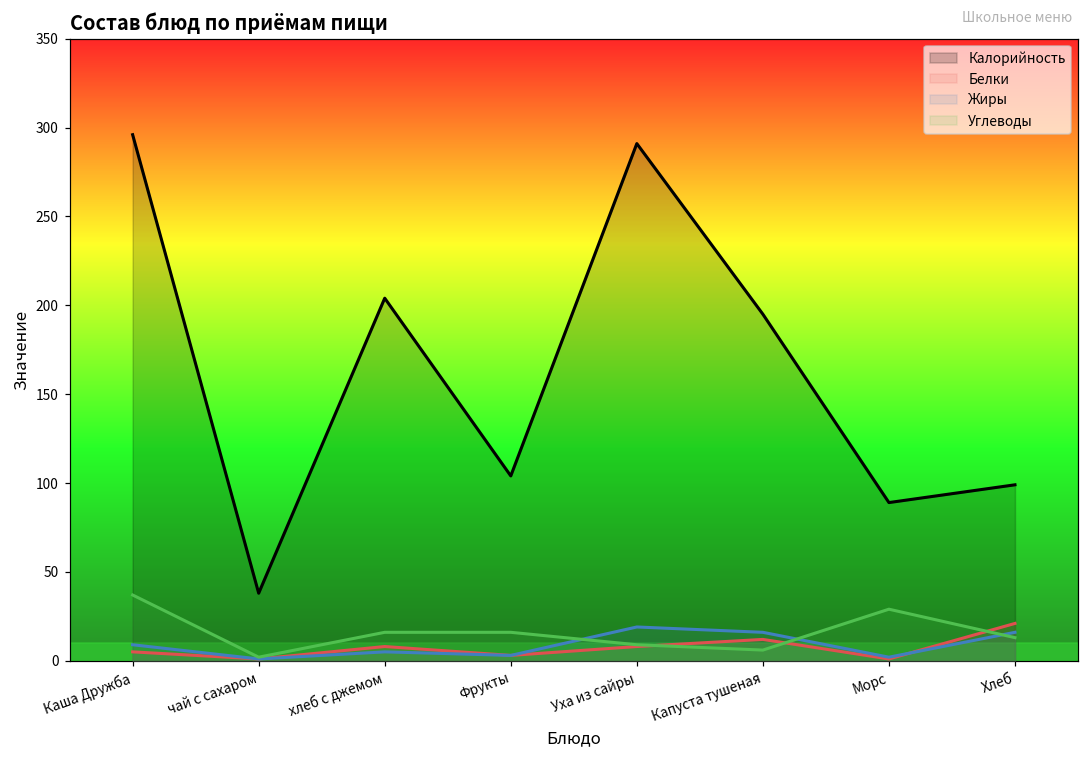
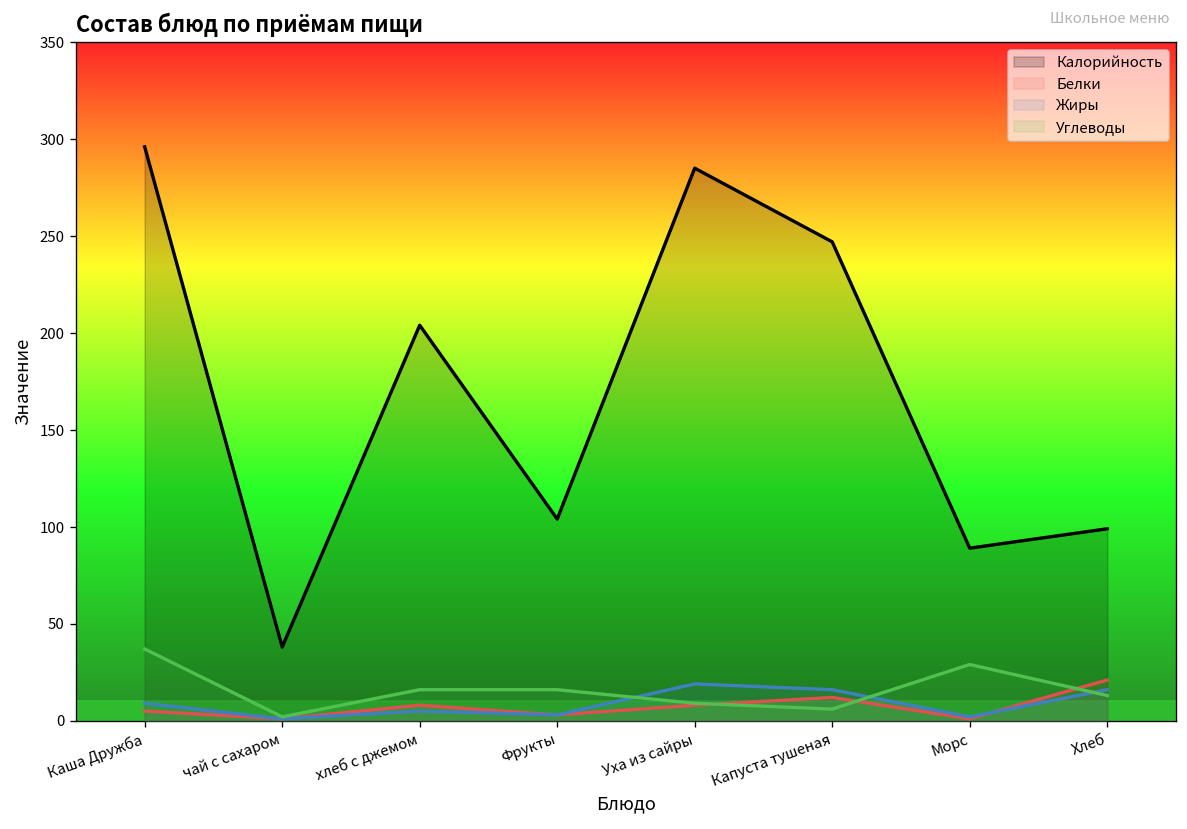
  {
    "Калорийность": {
      "Каша Дружба": 296,
      "чай с сахаром": 38,
      "хлеб с джемом": 204,
      "Фрукты": 104,
-     "Уха из сайры": 291,
-     "Капуста тушеная": 195,
+     "Уха из сайры": 285,
+     "Капуста тушеная": 247,
      "Морс": 89,
      "Хлеб": 99
    }
  }
